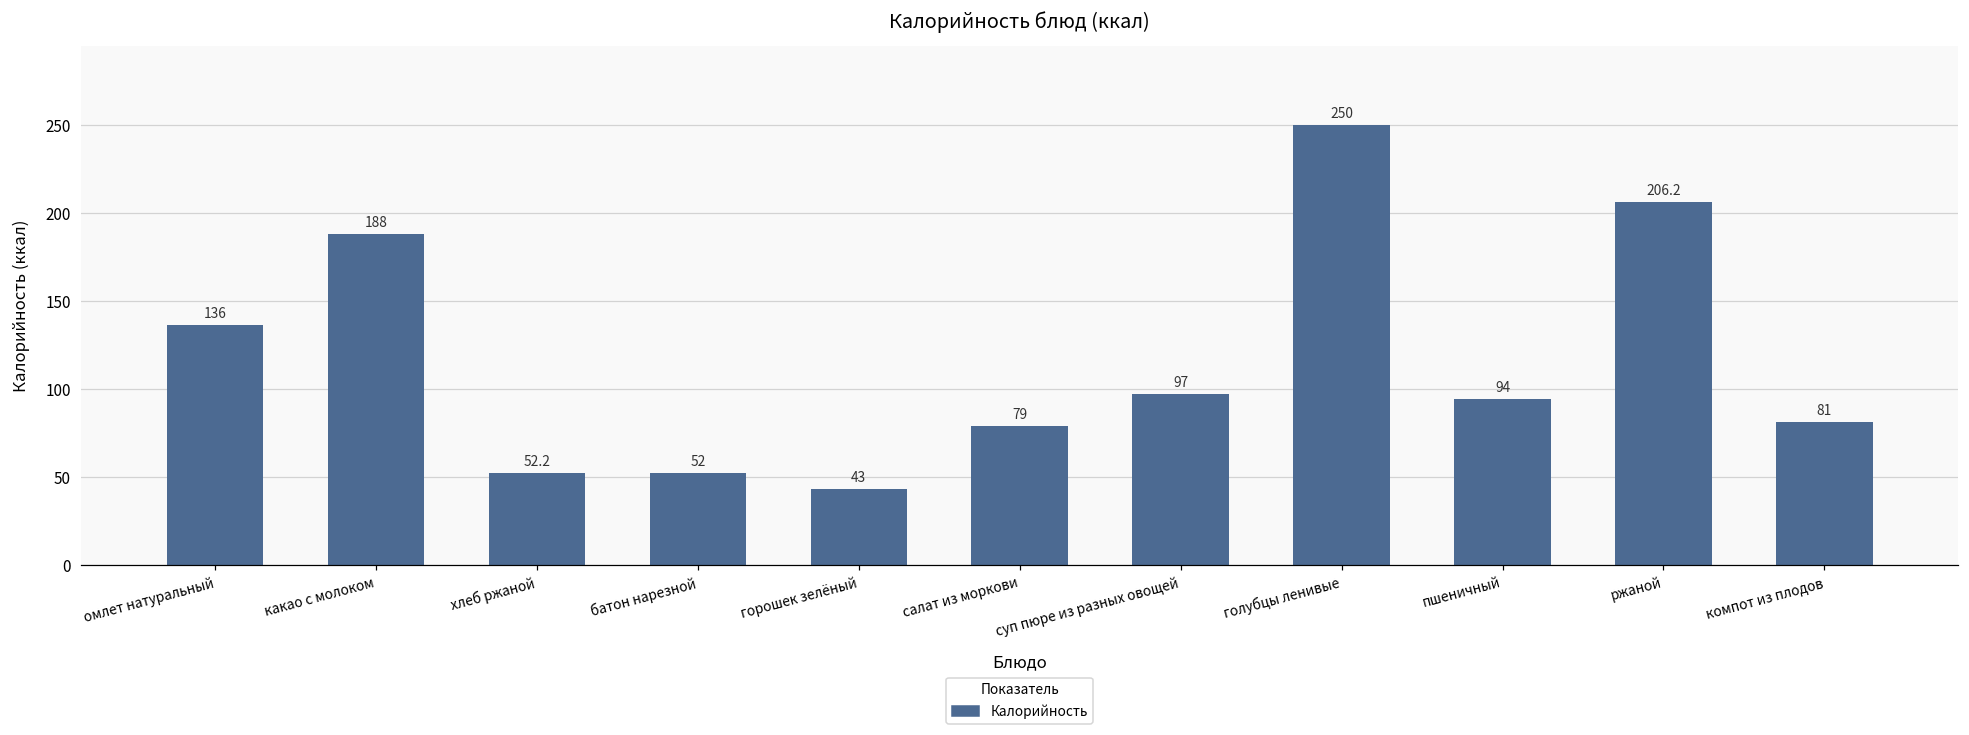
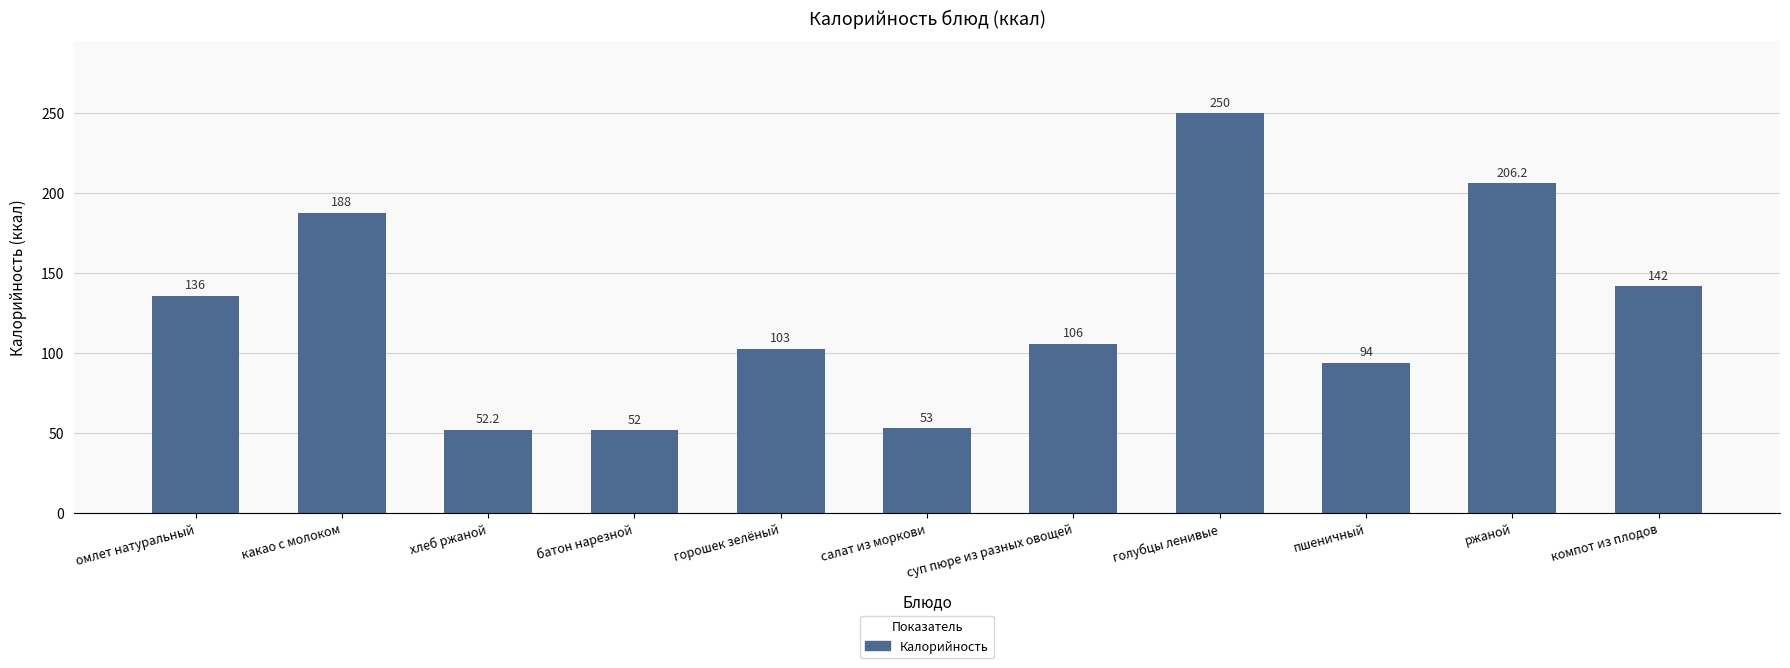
  {
    "омлет натуральный": 136,
    "какао с молоком": 188,
    "хлеб ржаной": 52.2,
    "батон нарезной": 52,
-   "горошек зелёный": 43,
-   "салат из моркови": 79,
-   "суп пюре из разных овощей": 97,
+   "горошек зелёный": 103,
+   "салат из моркови": 53,
+   "суп пюре из разных овощей": 106,
    "голубцы ленивые": 250,
    "пшеничный": 94,
    "ржаной": 206.2,
-   "компот из плодов": 81
+   "компот из плодов": 142
  }
